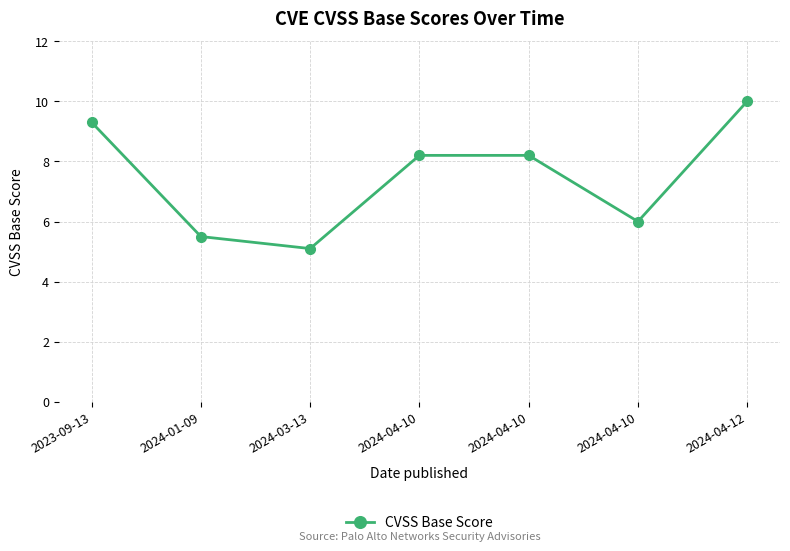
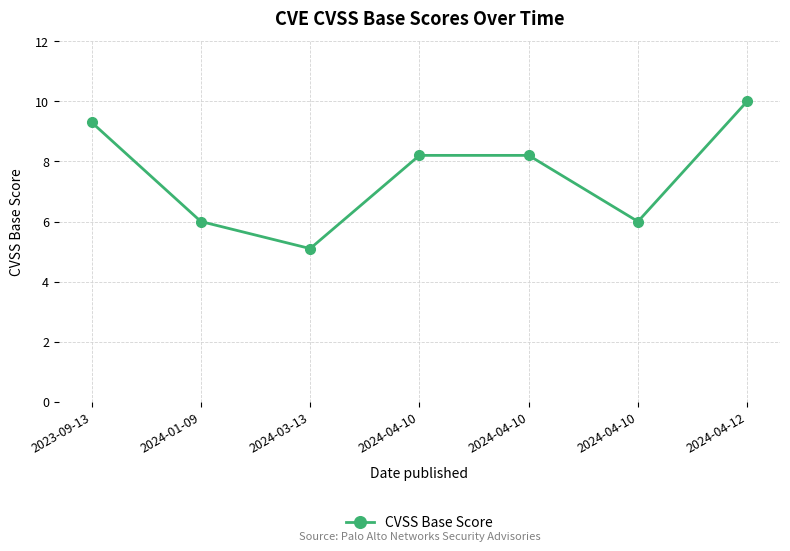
  {
    "2023-09-13": 9.3,
-   "2024-01-09": 5.5,
+   "2024-01-09": 6.0,
    "2024-03-13": 5.1,
    "2024-04-12": 10.0
  }
